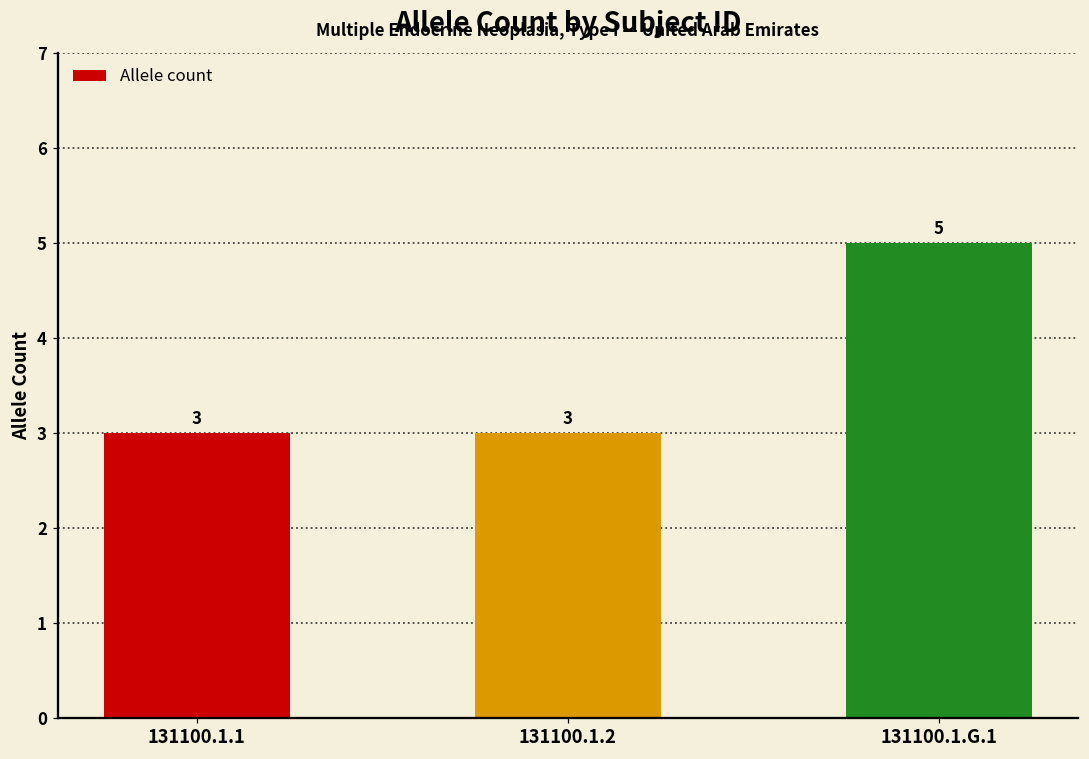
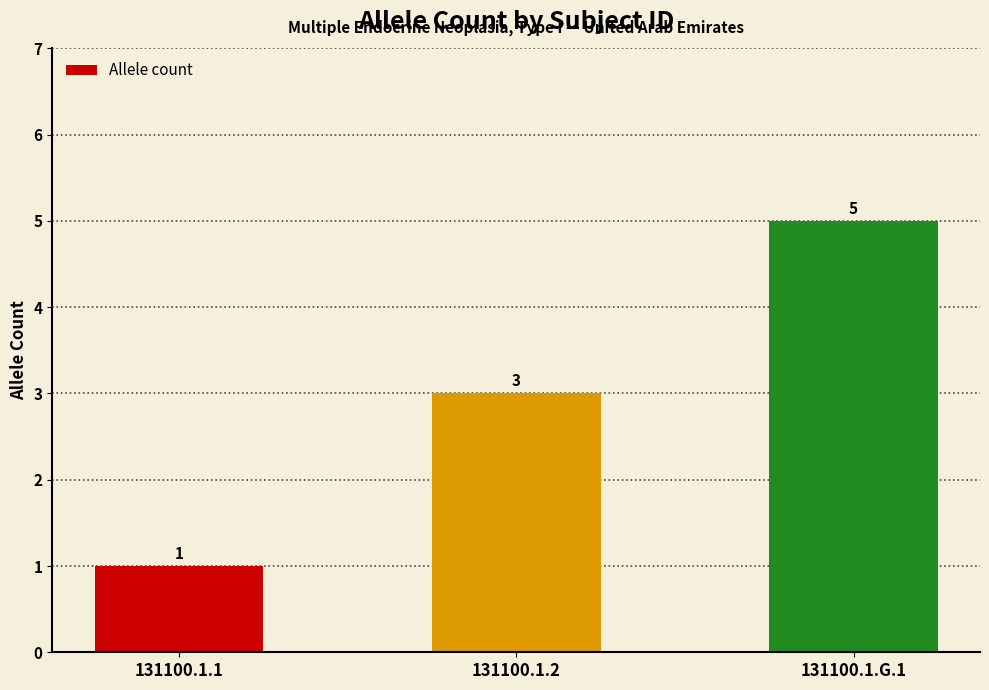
  {
-   "131100.1.1": 3,
+   "131100.1.1": 1,
    "131100.1.2": 3,
    "131100.1.G.1": 5
  }
